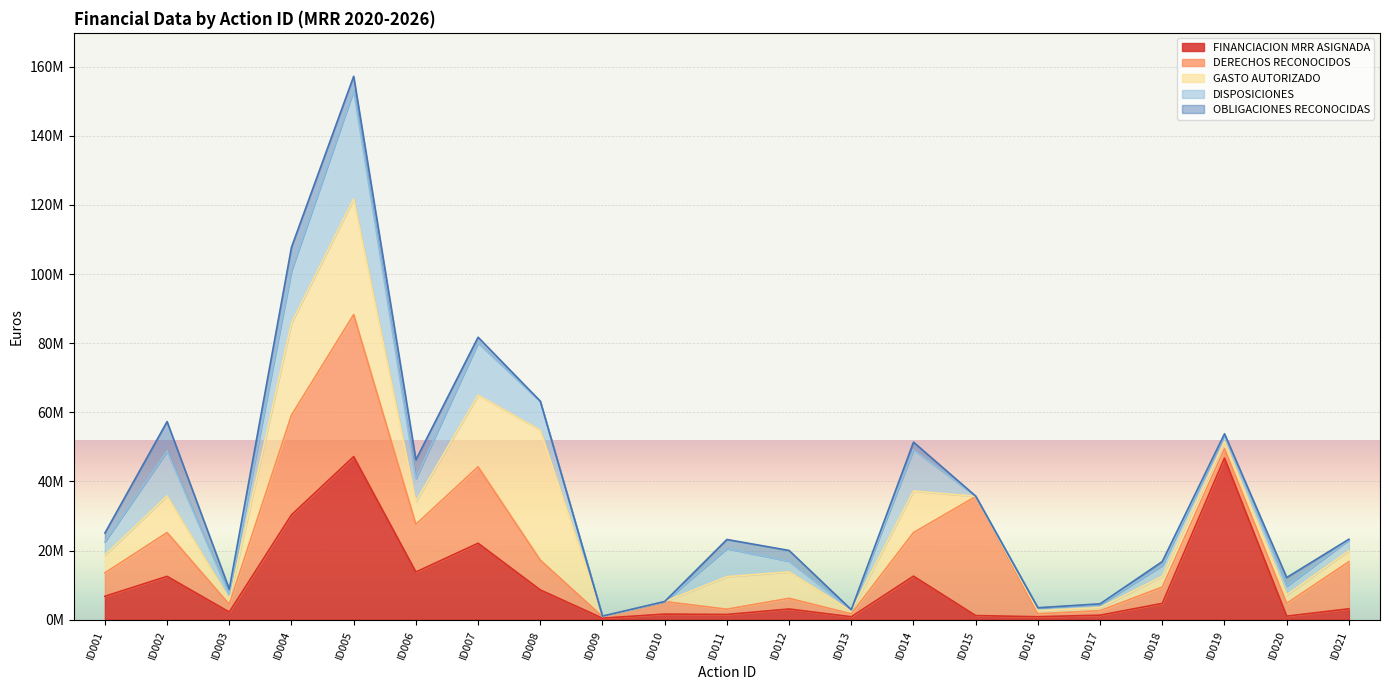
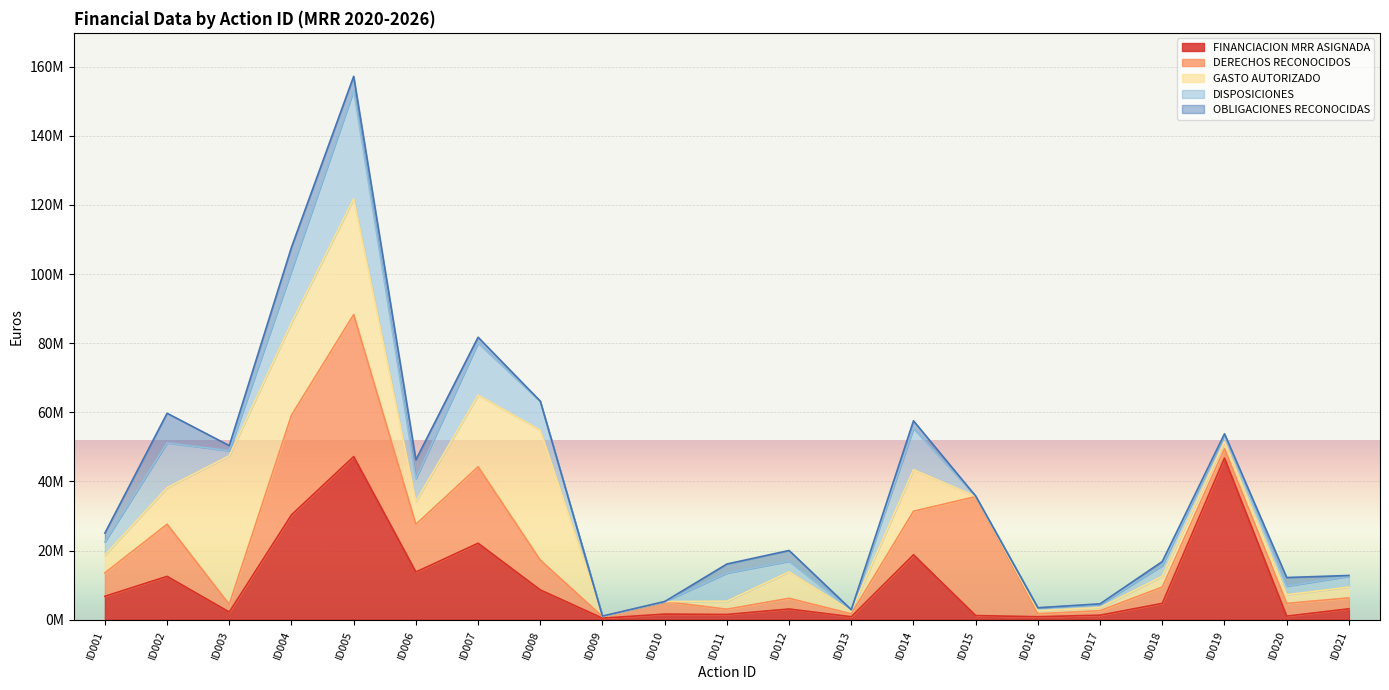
  {
    "FINANCIACION MRR ASIGNADA": {
      "ID001": 7000000,
      "ID002": 13000000,
      "ID003": 2000000,
      "ID004": 30000000,
      "ID005": 47000000,
      "ID006": 14000000,
      "ID007": 22000000,
      "ID008": 9000000,
      "ID010": 2000000,
      "ID011": 2000000,
      "ID012": 3000000,
      "ID013": 1000000,
-     "ID014": 13000000,
+     "ID014": 19000000,
      "ID015": 1000000,
      "ID016": 1000000,
      "ID017": 1000000,
      "ID018": 5000000,
      "ID019": 47000000,
      "ID020": 1000000,
      "ID021": 3000000
    },
    "DERECHOS RECONOCIDOS": {
      "ID001": 7000000,
-     "ID002": 13000000,
+     "ID002": 15000000,
      "ID003": 2000000,
      "ID004": 29000000,
      "ID005": 41000000,
      "ID006": 14000000,
      "ID007": 22000000,
      "ID008": 9000000,
      "ID011": 2000000,
      "ID012": 3000000,
      "ID013": 1000000,
      "ID014": 13000000,
      "ID016": 1000000,
      "ID017": 1000000,
      "ID018": 5000000,
      "ID019": 3000000,
      "ID020": 4000000,
-     "ID021": 14000000
+     "ID021": 3000000
    },
    "GASTO AUTORIZADO": {
      "ID001": 5000000,
      "ID002": 11000000,
-     "ID003": 1000000,
+     "ID003": 43000000,
      "ID004": 27000000,
      "ID005": 34000000,
      "ID006": 7000000,
      "ID007": 21000000,
      "ID008": 38000000,
-     "ID011": 9000000,
+     "ID011": 2000000,
      "ID012": 8000000,
      "ID014": 12000000,
      "ID016": 1000000,
      "ID017": 1000000,
      "ID018": 3000000,
      "ID019": 2000000,
      "ID020": 2000000,
      "ID021": 3000000
    }
  }
